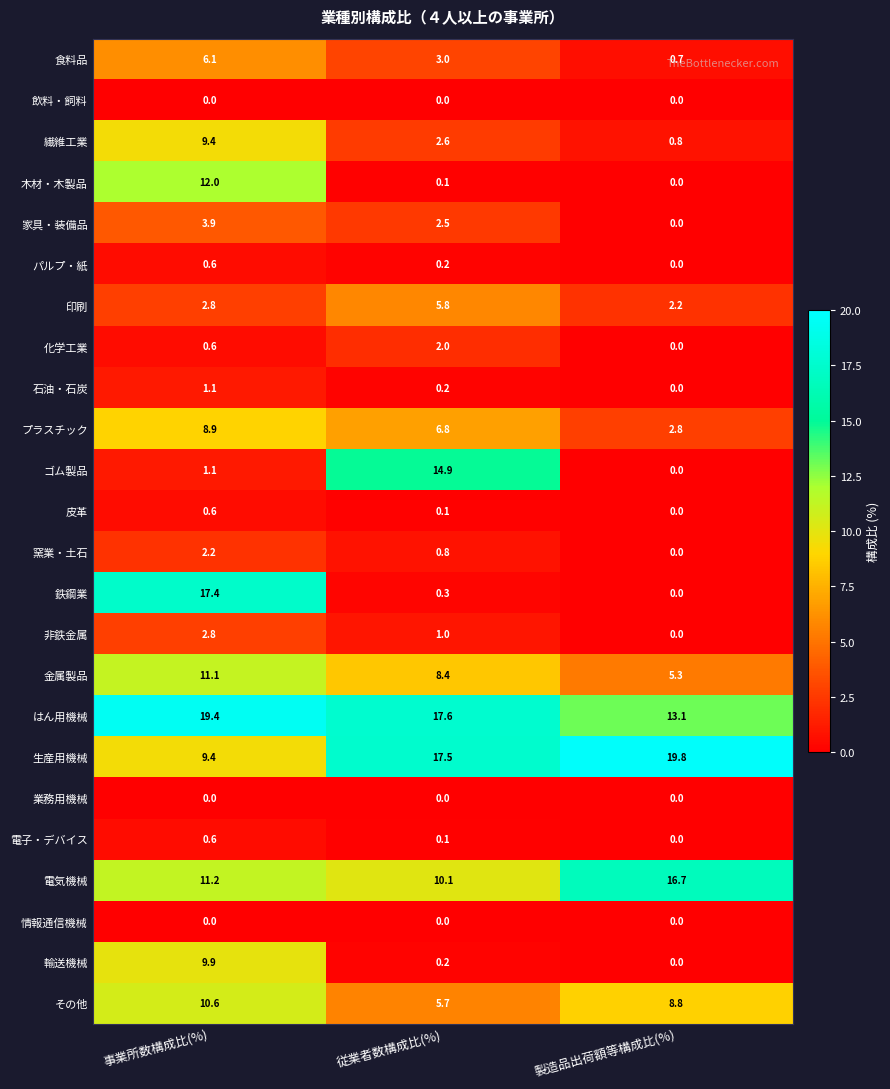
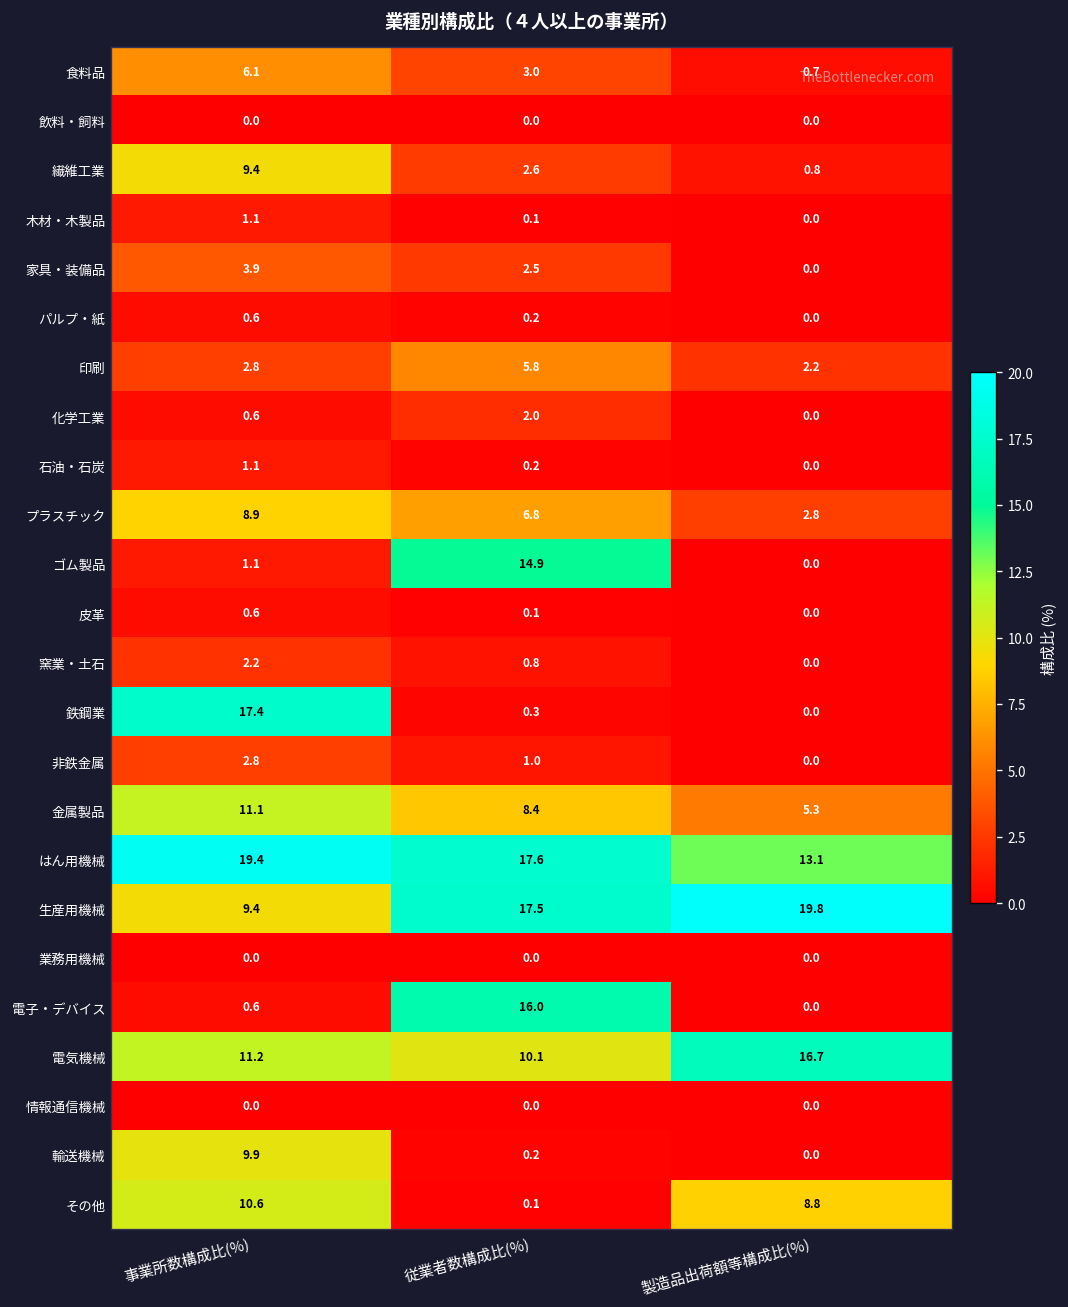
  {
    "食料品": {
      "事業所数構成比(%)": 6.1,
      "従業者数構成比(%)": 3.0
    },
    "飲料・飼料": {
      "事業所数構成比(%)": 0.0,
      "従業者数構成比(%)": 0.0,
      "製造品出荷額等構成比(%)": 0.0
    },
    "繊維工業": {
      "事業所数構成比(%)": 9.4,
      "従業者数構成比(%)": 2.6,
      "製造品出荷額等構成比(%)": 0.8
    },
    "木材・木製品": {
-     "事業所数構成比(%)": 12.0,
+     "事業所数構成比(%)": 1.1,
      "従業者数構成比(%)": 0.1,
      "製造品出荷額等構成比(%)": 0.0
    },
    "家具・装備品": {
      "事業所数構成比(%)": 3.9,
      "従業者数構成比(%)": 2.5,
      "製造品出荷額等構成比(%)": 0.0
    },
    "パルプ・紙": {
      "事業所数構成比(%)": 0.6,
      "従業者数構成比(%)": 0.2,
      "製造品出荷額等構成比(%)": 0.0
    },
    "印刷": {
      "事業所数構成比(%)": 2.8,
      "従業者数構成比(%)": 5.8,
      "製造品出荷額等構成比(%)": 2.2
    },
    "化学工業": {
      "事業所数構成比(%)": 0.6,
      "従業者数構成比(%)": 2.0,
      "製造品出荷額等構成比(%)": 0.0
    },
    "石油・石炭": {
      "事業所数構成比(%)": 1.1,
      "従業者数構成比(%)": 0.2,
      "製造品出荷額等構成比(%)": 0.0
    },
    "プラスチック": {
      "事業所数構成比(%)": 8.9,
      "従業者数構成比(%)": 6.8,
      "製造品出荷額等構成比(%)": 2.8
    },
    "ゴム製品": {
      "事業所数構成比(%)": 1.1,
      "従業者数構成比(%)": 14.9,
      "製造品出荷額等構成比(%)": 0.0
    },
    "皮革": {
      "事業所数構成比(%)": 0.6,
      "従業者数構成比(%)": 0.1,
      "製造品出荷額等構成比(%)": 0.0
    },
    "窯業・土石": {
      "事業所数構成比(%)": 2.2,
      "従業者数構成比(%)": 0.8,
      "製造品出荷額等構成比(%)": 0.0
    },
    "鉄鋼業": {
      "事業所数構成比(%)": 17.4,
      "従業者数構成比(%)": 0.3,
      "製造品出荷額等構成比(%)": 0.0
    },
    "非鉄金属": {
      "事業所数構成比(%)": 2.8,
      "従業者数構成比(%)": 1.0,
      "製造品出荷額等構成比(%)": 0.0
    },
    "金属製品": {
      "事業所数構成比(%)": 11.1,
      "従業者数構成比(%)": 8.4,
      "製造品出荷額等構成比(%)": 5.3
    },
    "はん用機械": {
      "事業所数構成比(%)": 19.4,
      "従業者数構成比(%)": 17.6,
      "製造品出荷額等構成比(%)": 13.1
    },
    "生産用機械": {
      "事業所数構成比(%)": 9.4,
      "従業者数構成比(%)": 17.5,
      "製造品出荷額等構成比(%)": 19.8
    },
    "業務用機械": {
      "事業所数構成比(%)": 0.0,
      "従業者数構成比(%)": 0.0,
      "製造品出荷額等構成比(%)": 0.0
    },
    "電子・デバイス": {
      "事業所数構成比(%)": 0.6,
-     "従業者数構成比(%)": 0.1,
+     "従業者数構成比(%)": 16.0,
      "製造品出荷額等構成比(%)": 0.0
    },
    "電気機械": {
      "事業所数構成比(%)": 11.2,
      "従業者数構成比(%)": 10.1,
      "製造品出荷額等構成比(%)": 16.7
    },
    "情報通信機械": {
      "事業所数構成比(%)": 0.0,
      "従業者数構成比(%)": 0.0,
      "製造品出荷額等構成比(%)": 0.0
    },
    "輸送機械": {
      "事業所数構成比(%)": 9.9,
      "従業者数構成比(%)": 0.2,
      "製造品出荷額等構成比(%)": 0.0
    },
    "その他": {
      "事業所数構成比(%)": 10.6,
-     "従業者数構成比(%)": 5.7,
+     "従業者数構成比(%)": 0.1,
      "製造品出荷額等構成比(%)": 8.8
    }
  }
